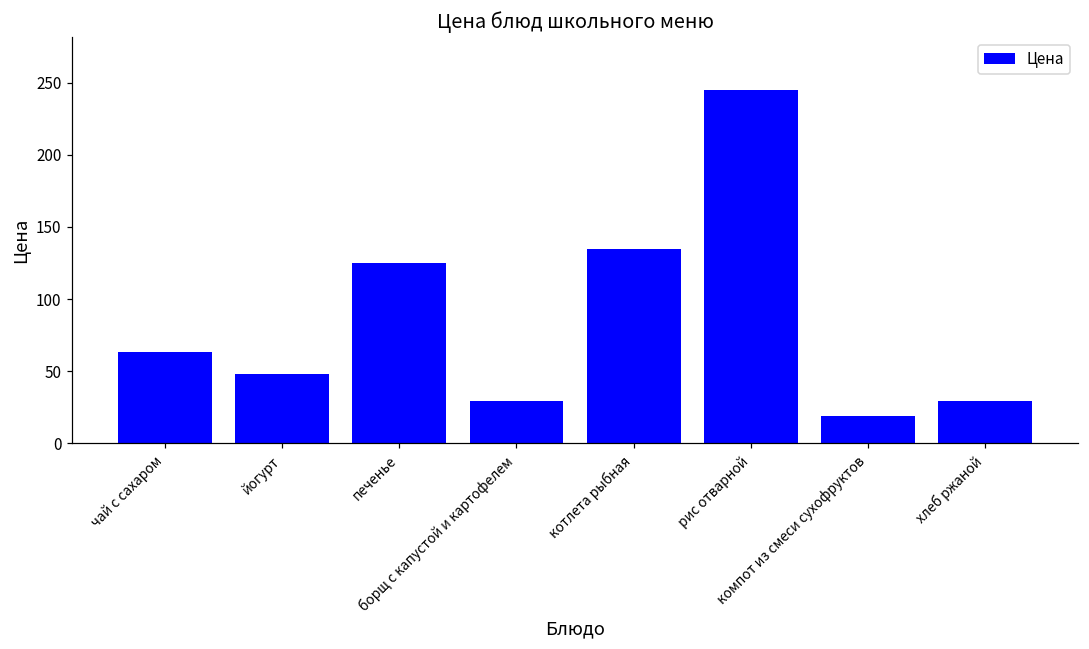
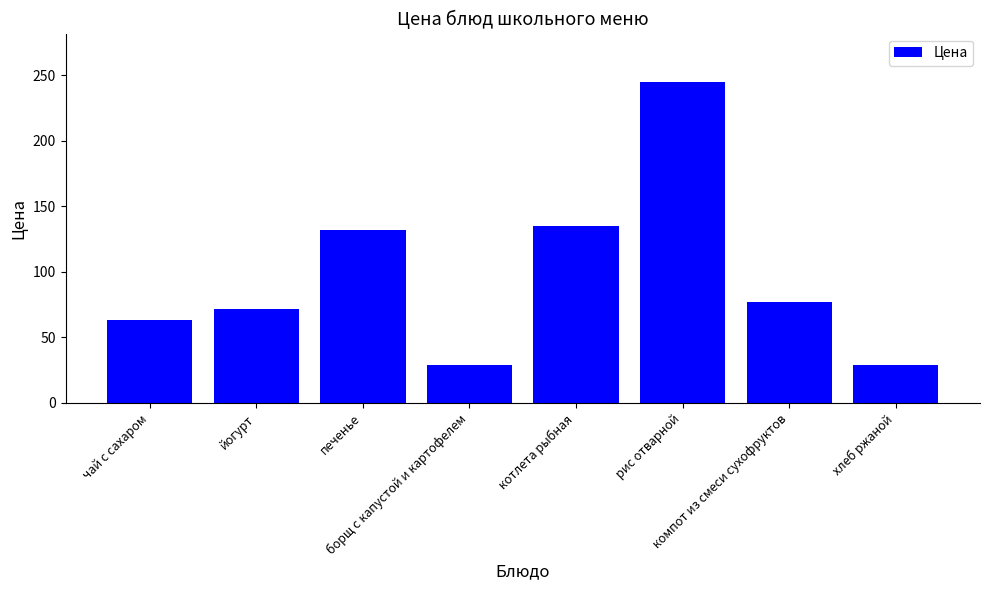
  {
    "чай с сахаром": 63,
-   "йогурт": 48,
-   "печенье": 125,
+   "йогурт": 72,
+   "печенье": 132,
    "борщ с капустой и картофелем": 29,
    "котлета рыбная": 135,
    "рис отварной": 245,
-   "компот из смеси сухофруктов": 19,
+   "компот из смеси сухофруктов": 77,
    "хлеб ржаной": 29
  }
